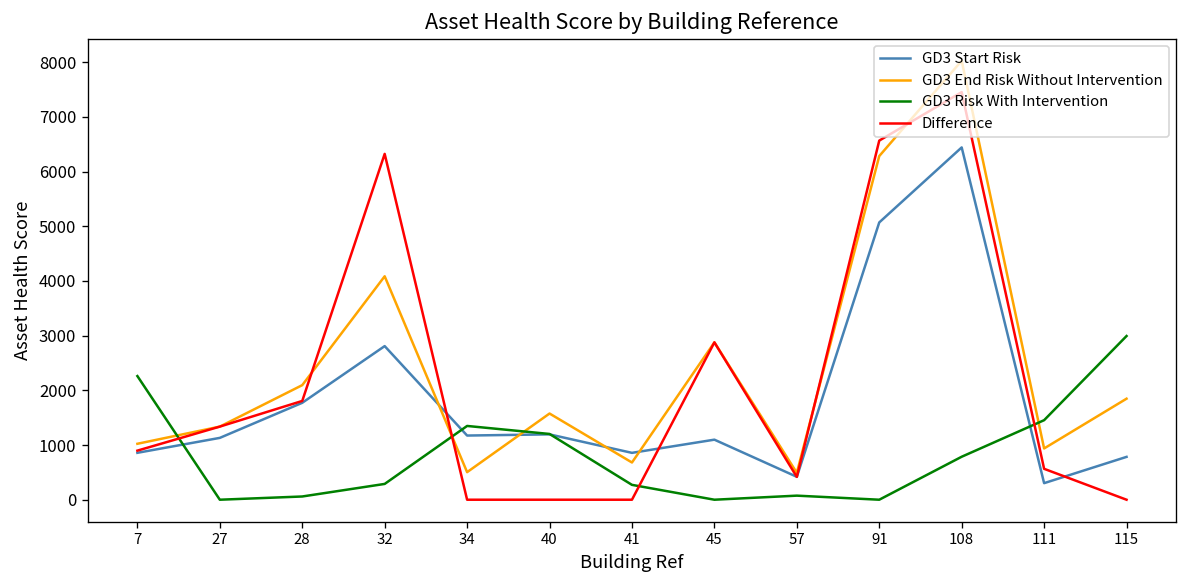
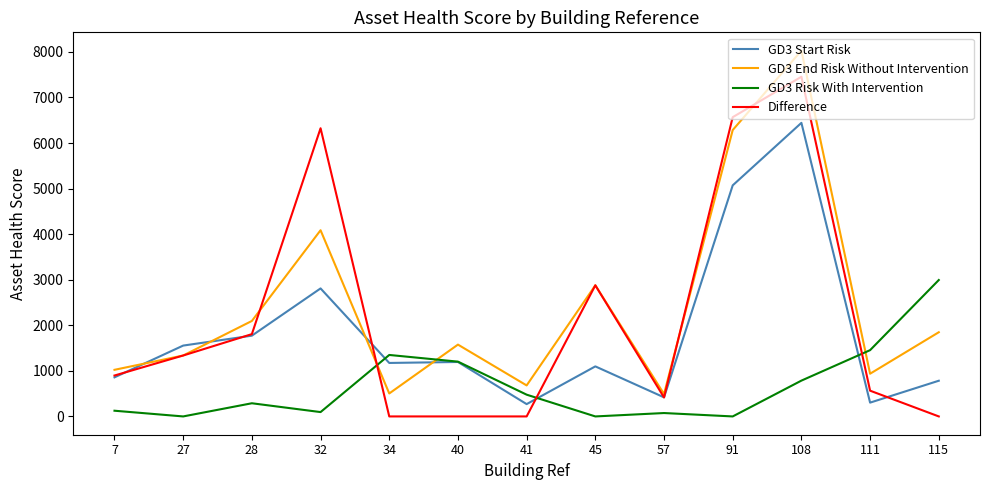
  {
    "GD3 Start Risk": {
-     "27": 1100,
+     "27": 1600,
      "32": 2800,
      "34": 1200,
-     "41": 900,
+     "41": 300,
      "45": 1100,
      "91": 5100,
      "108": 6400,
      "111": 300,
      "115": 800
    },
    "GD3 End Risk Without Intervention": {
      "7": 1000,
      "28": 2100,
      "32": 4100,
      "34": 500,
      "40": 1600,
      "41": 700,
      "57": 500,
      "91": 6300,
      "111": 900,
      "115": 1800
    },
    "GD3 Risk With Intervention": {
-     "7": 2300,
+     "7": 100,
      "27": 0,
-     "28": 100,
-     "32": 300,
+     "28": 300,
+     "32": 100,
      "34": 1300,
-     "41": 300,
+     "41": 500,
      "45": 0,
      "57": 100,
      "91": 0,
      "108": 800,
      "111": 1500,
      "115": 3000
    },
    "Difference": {
      "32": 6300,
      "34": 0,
      "40": 0,
      "41": 0,
      "111": 600,
      "115": 0
    }
  }
